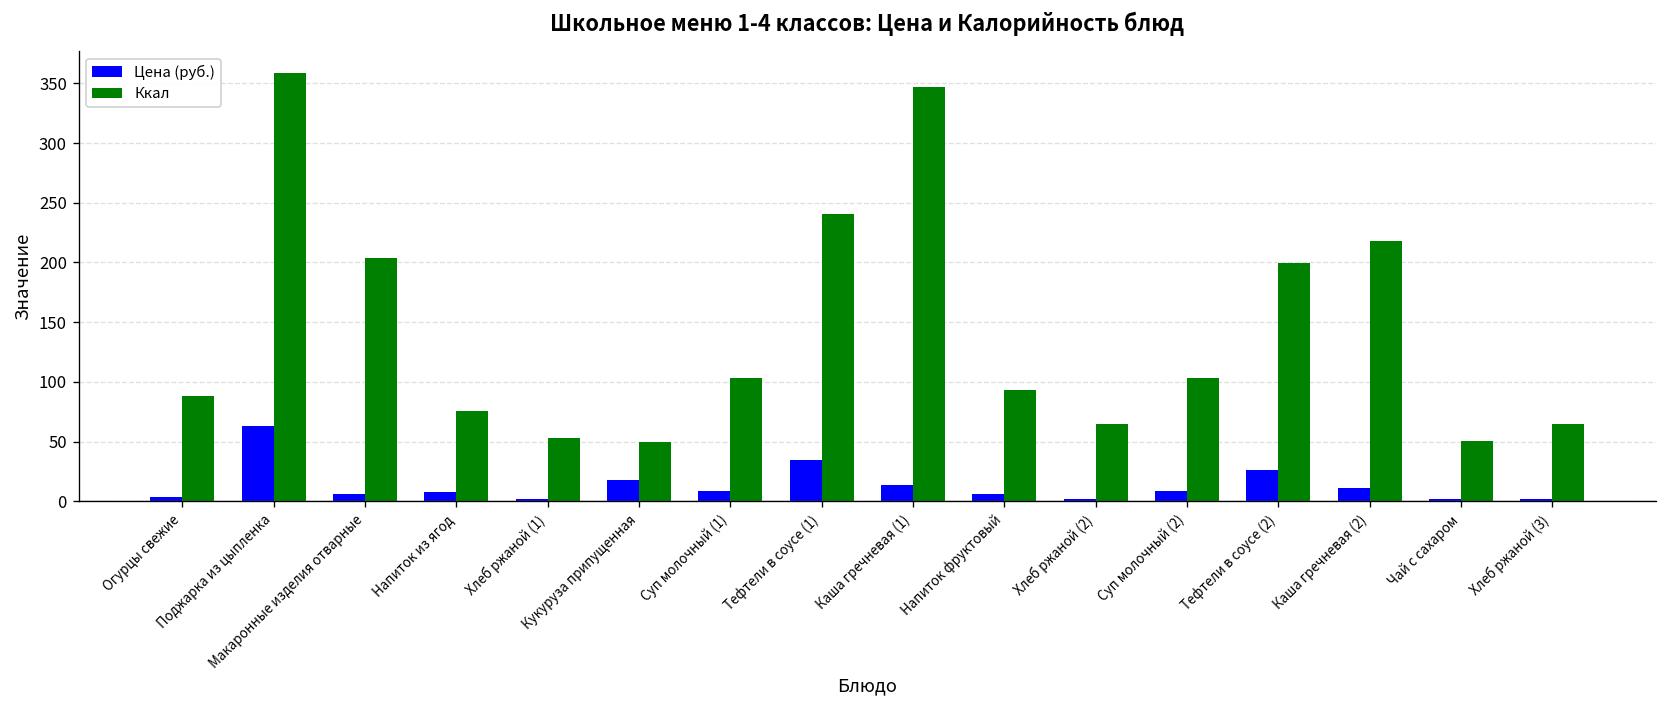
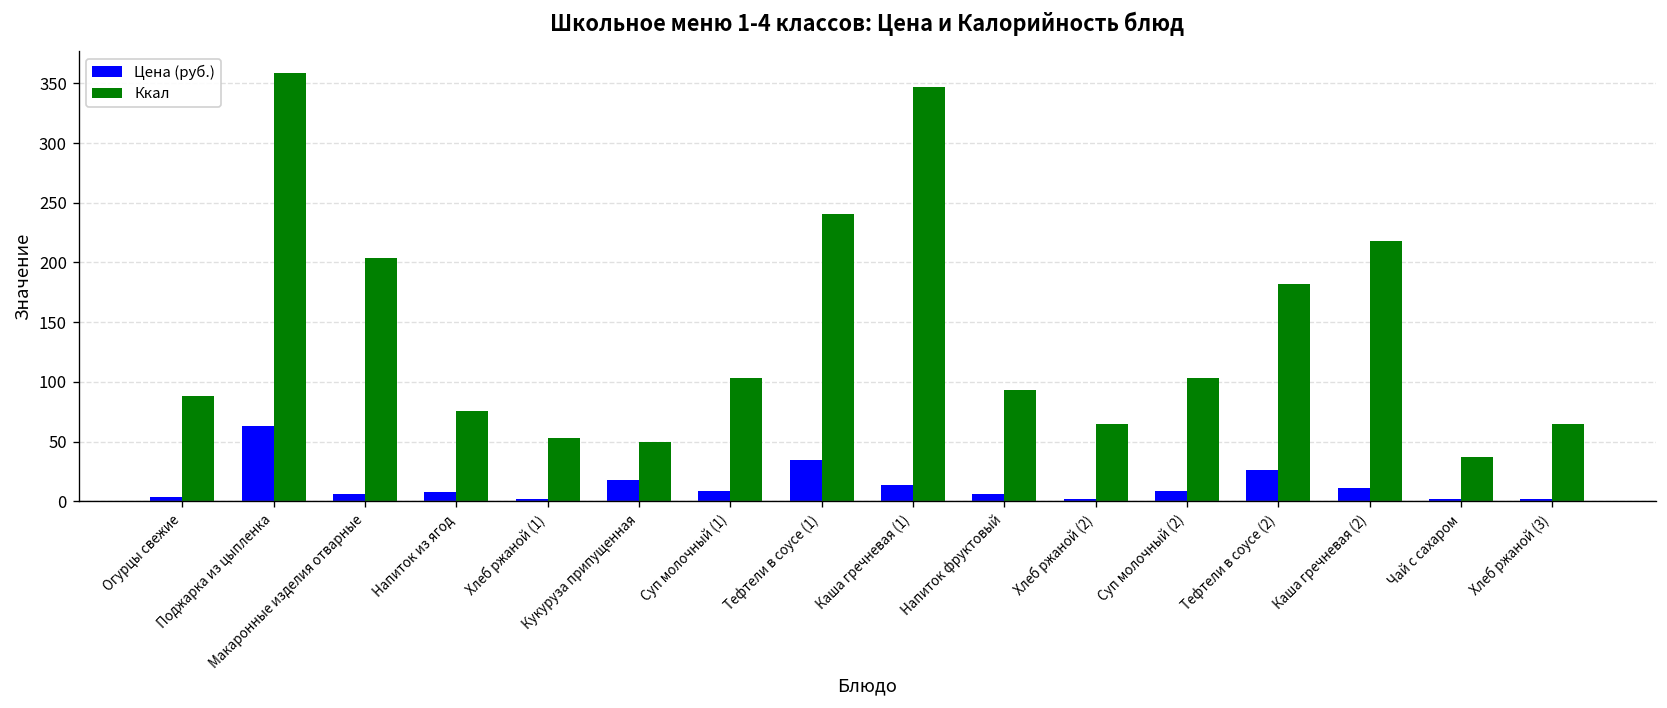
  {
    "Цена (руб.)": {
      "Огурцы свежие": 0,
      "Поджарка из цыпленка": 60,
      "Макаронные изделия отварные": 10,
      "Напиток из ягод": 10,
      "Кукуруза припущенная": 20,
      "Суп молочный (1)": 10,
      "Тефтели в соусе (1)": 30,
      "Каша гречневая (1)": 10,
      "Напиток фруктовый": 10,
      "Суп молочный (2)": 10,
      "Тефтели в соусе (2)": 30,
      "Каша гречневая (2)": 10
    },
    "Ккал": {
      "Огурцы свежие": 90,
      "Поджарка из цыпленка": 360,
      "Макаронные изделия отварные": 200,
      "Напиток из ягод": 80,
      "Хлеб ржаной (1)": 50,
      "Кукуруза припущенная": 50,
      "Суп молочный (1)": 100,
      "Тефтели в соусе (1)": 240,
      "Каша гречневая (1)": 350,
      "Напиток фруктовый": 90,
      "Хлеб ржаной (2)": 70,
      "Суп молочный (2)": 100,
-     "Тефтели в соусе (2)": 200,
+     "Тефтели в соусе (2)": 180,
      "Каша гречневая (2)": 220,
-     "Чай с сахаром": 50,
+     "Чай с сахаром": 40,
      "Хлеб ржаной (3)": 70
    }
  }
